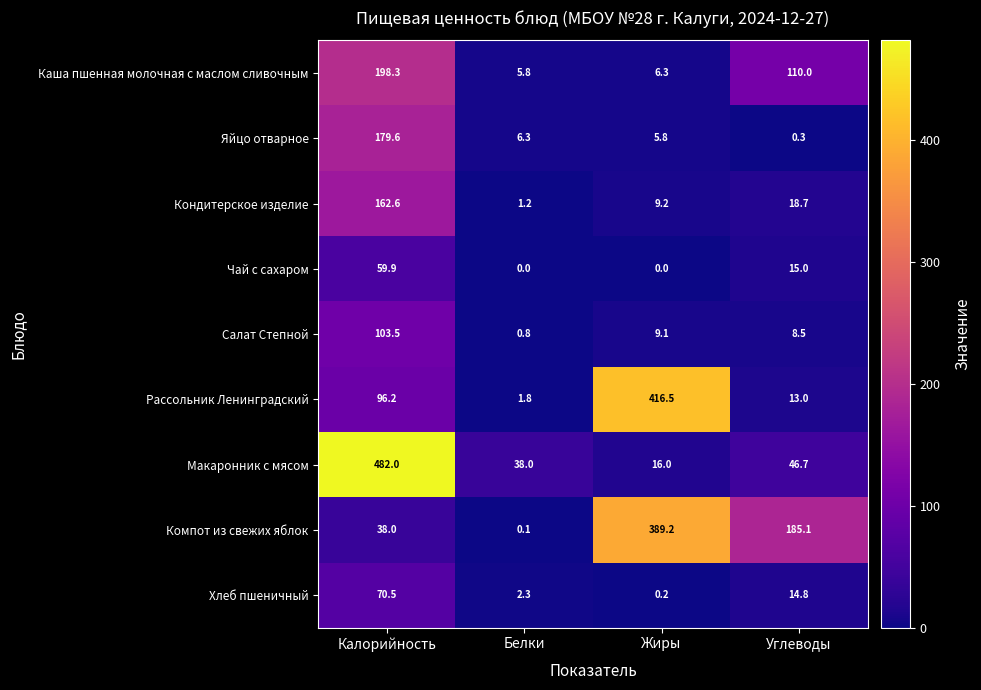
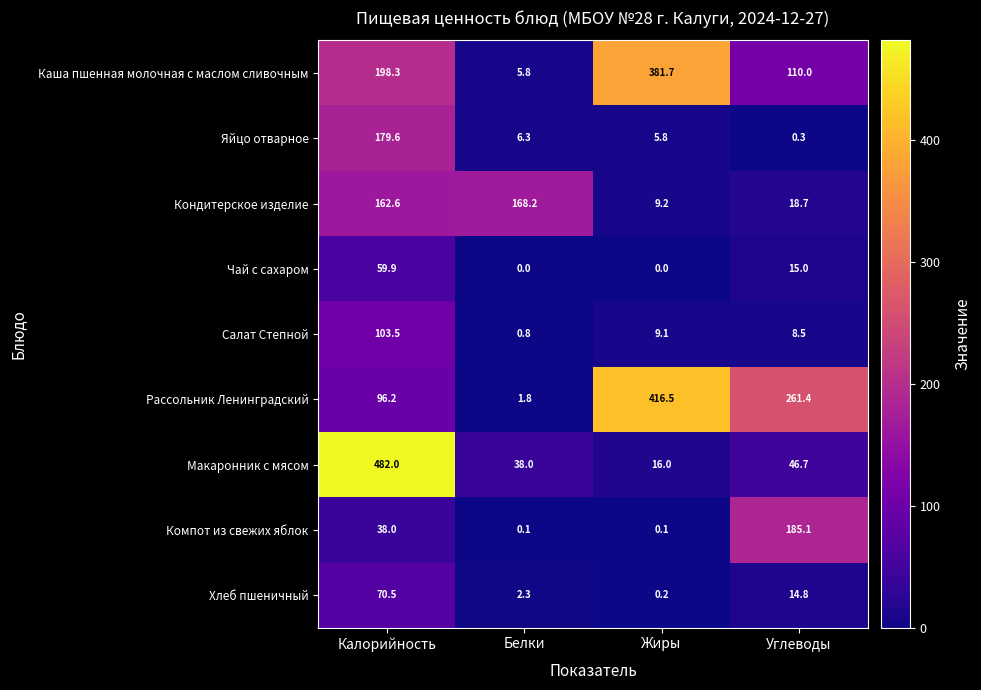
  {
    "Каша пшенная молочная с маслом сливочным": {
      "Калорийность": 198.3,
      "Белки": 5.8,
-     "Жиры": 6.3,
+     "Жиры": 381.7,
      "Углеводы": 110.0
    },
    "Яйцо отварное": {
      "Калорийность": 179.6,
      "Белки": 6.3,
      "Жиры": 5.8,
      "Углеводы": 0.3
    },
    "Кондитерское изделие": {
      "Калорийность": 162.6,
-     "Белки": 1.2,
+     "Белки": 168.2,
      "Жиры": 9.2,
      "Углеводы": 18.7
    },
    "Чай с сахаром": {
      "Калорийность": 59.9,
      "Белки": 0.0,
      "Жиры": 0.0,
      "Углеводы": 15.0
    },
    "Салат Степной": {
      "Калорийность": 103.5,
      "Белки": 0.8,
      "Жиры": 9.1,
      "Углеводы": 8.5
    },
    "Рассольник Ленинградский": {
      "Калорийность": 96.2,
      "Белки": 1.8,
      "Жиры": 416.5,
-     "Углеводы": 13.0
+     "Углеводы": 261.4
    },
    "Макаронник с мясом": {
      "Калорийность": 482.0,
      "Белки": 38.0,
      "Жиры": 16.0,
      "Углеводы": 46.7
    },
    "Компот из свежих яблок": {
      "Калорийность": 38.0,
      "Белки": 0.1,
-     "Жиры": 389.2,
+     "Жиры": 0.1,
      "Углеводы": 185.1
    },
    "Хлеб пшеничный": {
      "Калорийность": 70.5,
      "Белки": 2.3,
      "Жиры": 0.2,
      "Углеводы": 14.8
    }
  }
